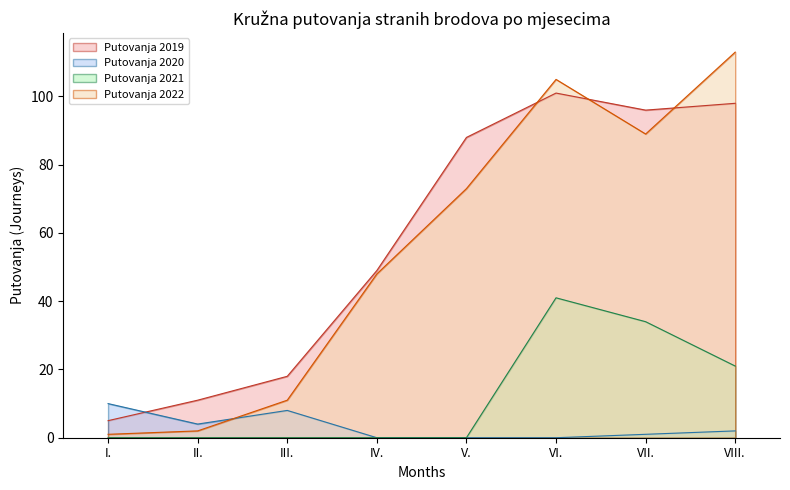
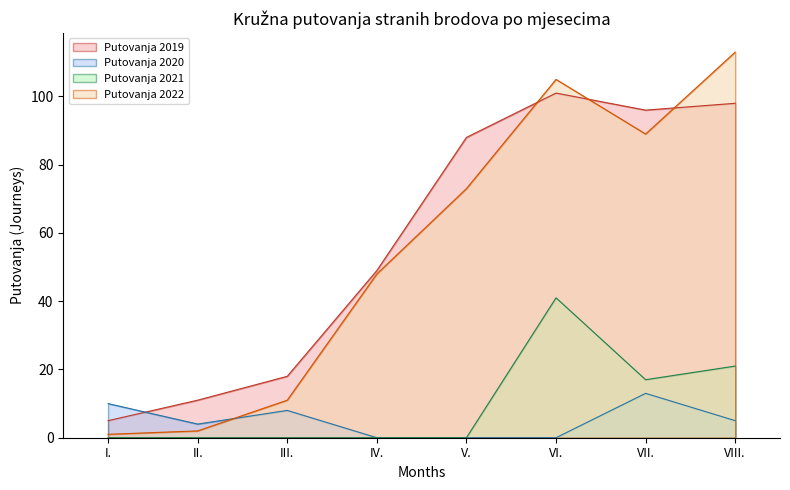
  {
    "Putovanja 2020": {
      "I.": 10,
      "II.": 4,
      "III.": 8,
      "VI.": 0,
-     "VII.": 1,
-     "VIII.": 2
+     "VII.": 13,
+     "VIII.": 5
    },
    "Putovanja 2021": {
      "I.": 0,
      "II.": 0,
      "III.": 0,
      "VI.": 41,
-     "VII.": 34,
+     "VII.": 17,
      "VIII.": 21
    }
  }
